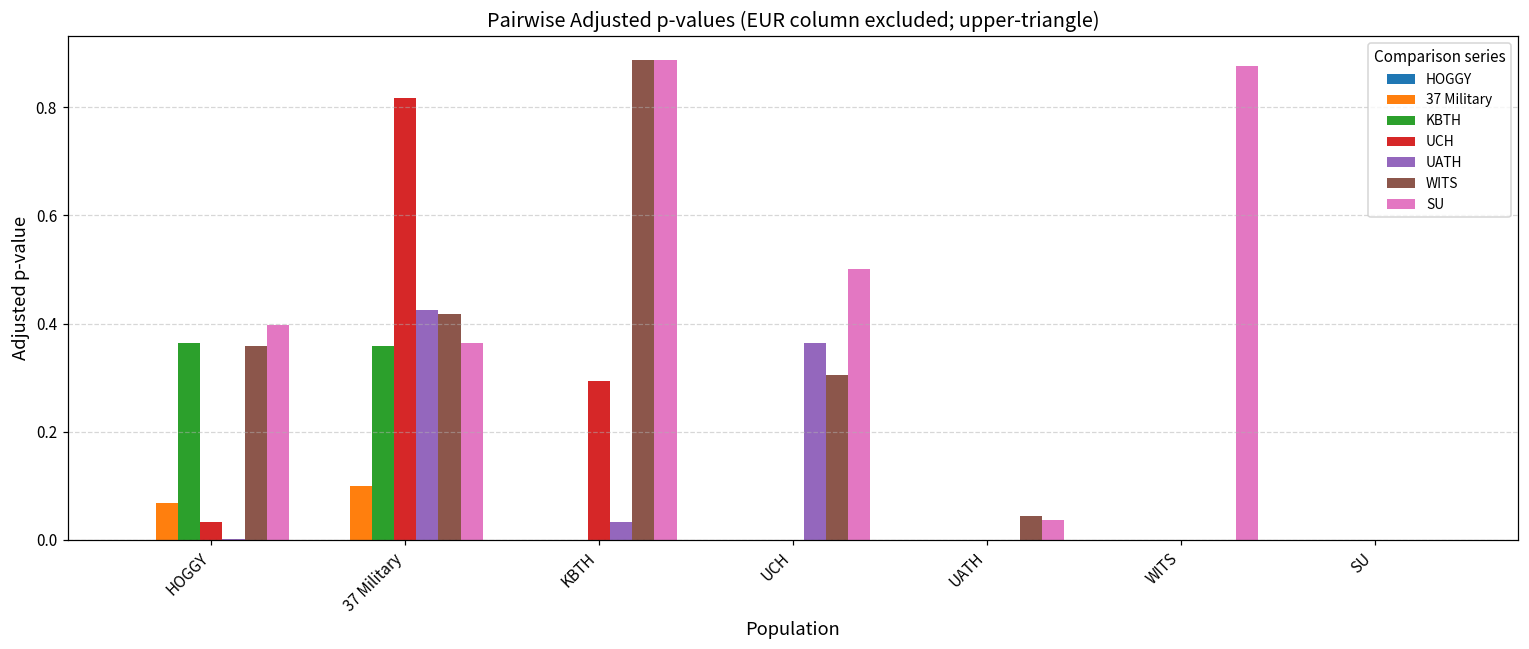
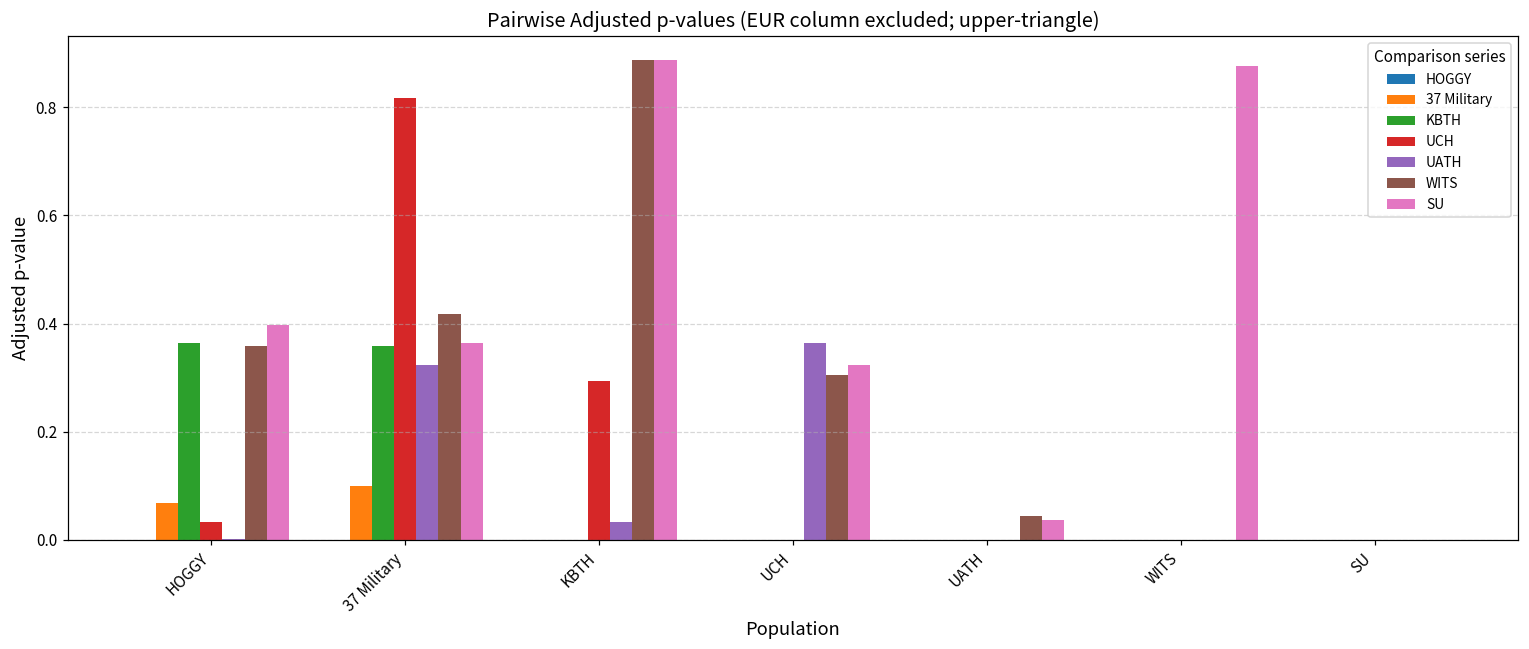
  {
    "HOGGY": {
      "HOGGY": 0.00,
      "37 Military": 0.00,
      "KBTH": 0.00,
      "UCH": 0.00,
      "UATH": 0.00,
      "WITS": 0.00,
      "SU": 0.00
    },
    "37 Military": {
      "HOGGY": 0.07,
      "37 Military": 0.10,
      "KBTH": 0.00,
      "UCH": 0.00,
      "UATH": 0.00,
      "WITS": 0.00,
      "SU": 0.00
    },
    "KBTH": {
      "HOGGY": 0.36,
      "37 Military": 0.36,
      "KBTH": 0.00,
      "UCH": 0.00,
      "UATH": 0.00,
      "WITS": 0.00,
      "SU": 0.00
    },
    "UCH": {
      "HOGGY": 0.03,
      "37 Military": 0.82,
      "KBTH": 0.29,
      "UCH": 0.00,
      "UATH": 0.00,
      "WITS": 0.00,
      "SU": 0.00
    },
    "UATH": {
-     "37 Military": 0.42,
+     "37 Military": 0.32,
      "KBTH": 0.03,
      "UCH": 0.36,
      "UATH": 0.00,
      "WITS": 0.00,
      "SU": 0.00
    },
    "WITS": {
      "HOGGY": 0.36,
      "37 Military": 0.42,
      "KBTH": 0.89,
      "UCH": 0.30,
      "UATH": 0.04,
      "WITS": 0.00,
      "SU": 0.00
    },
    "SU": {
      "HOGGY": 0.40,
      "37 Military": 0.36,
      "KBTH": 0.89,
-     "UCH": 0.50,
+     "UCH": 0.32,
      "UATH": 0.04,
      "WITS": 0.88,
      "SU": 0.00
    }
  }
